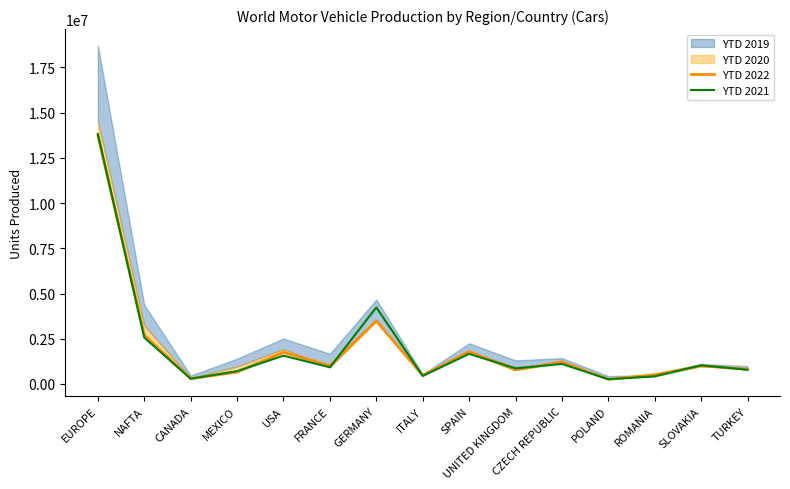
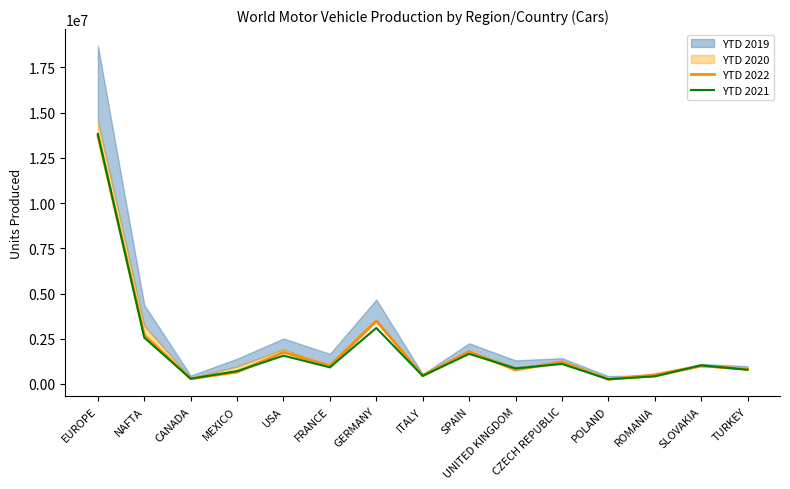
  {
    "YTD 2021": {
      "NAFTA": 2600000,
      "USA": 1600000,
-     "GERMANY": 4200000
+     "GERMANY": 3100000
    }
  }
